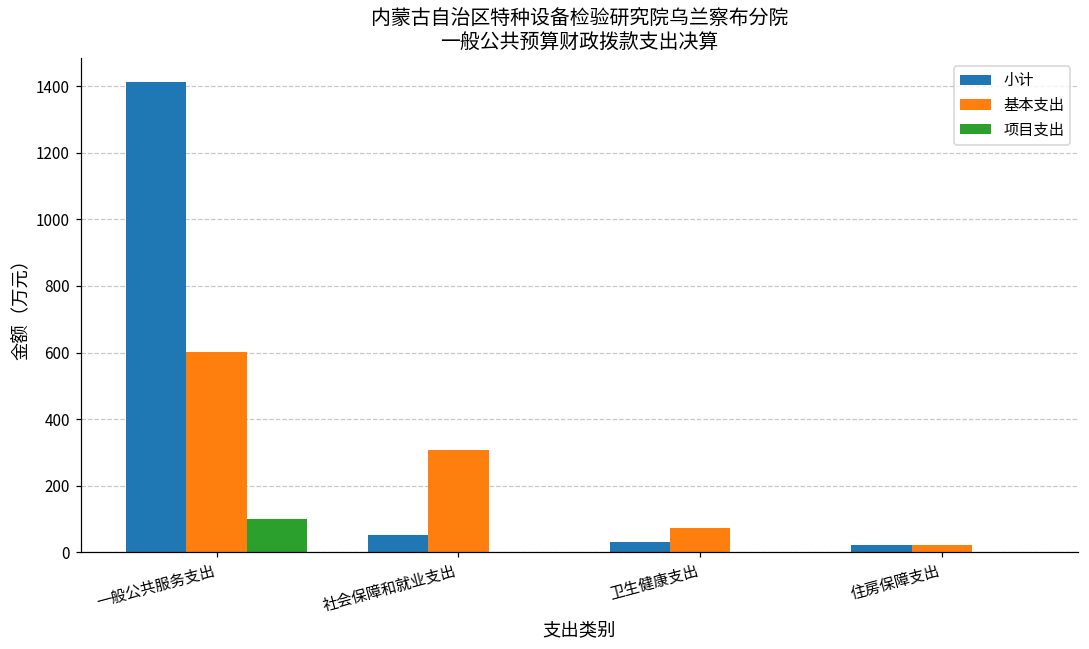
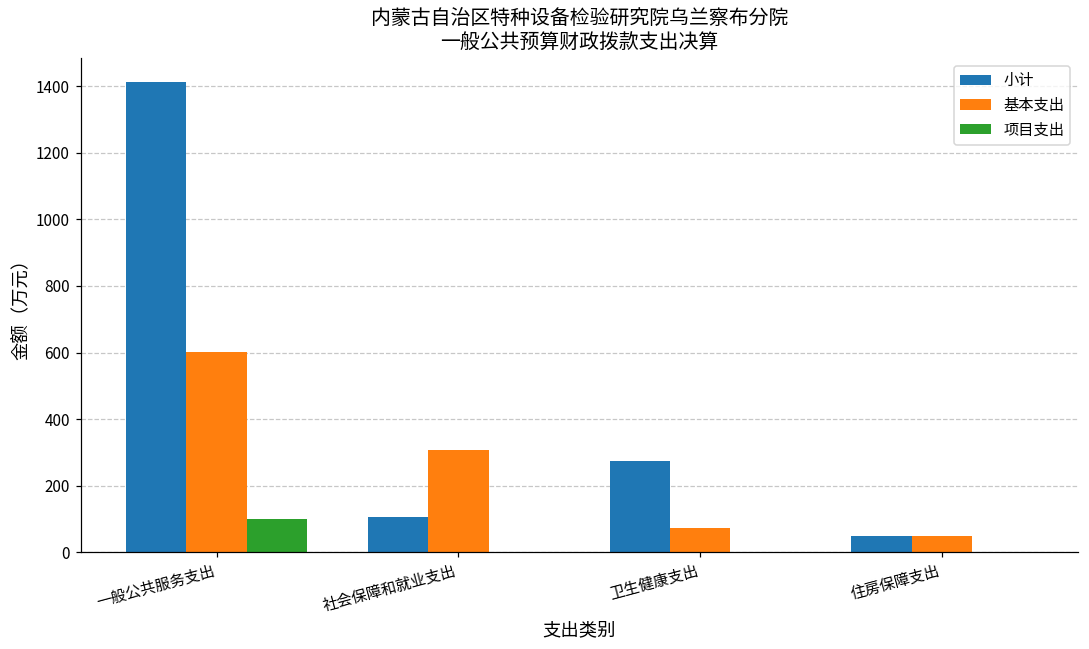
  {
    "小计": {
      "一般公共服务支出": 1410,
-     "社会保障和就业支出": 50,
-     "卫生健康支出": 30,
-     "住房保障支出": 20
+     "社会保障和就业支出": 100,
+     "卫生健康支出": 280,
+     "住房保障支出": 50
    },
    "基本支出": {
      "一般公共服务支出": 600,
      "社会保障和就业支出": 310,
      "卫生健康支出": 70,
-     "住房保障支出": 20
+     "住房保障支出": 50
    },
    "项目支出": {
      "一般公共服务支出": 100,
      "社会保障和就业支出": 0,
      "卫生健康支出": 0,
      "住房保障支出": 0
    }
  }
